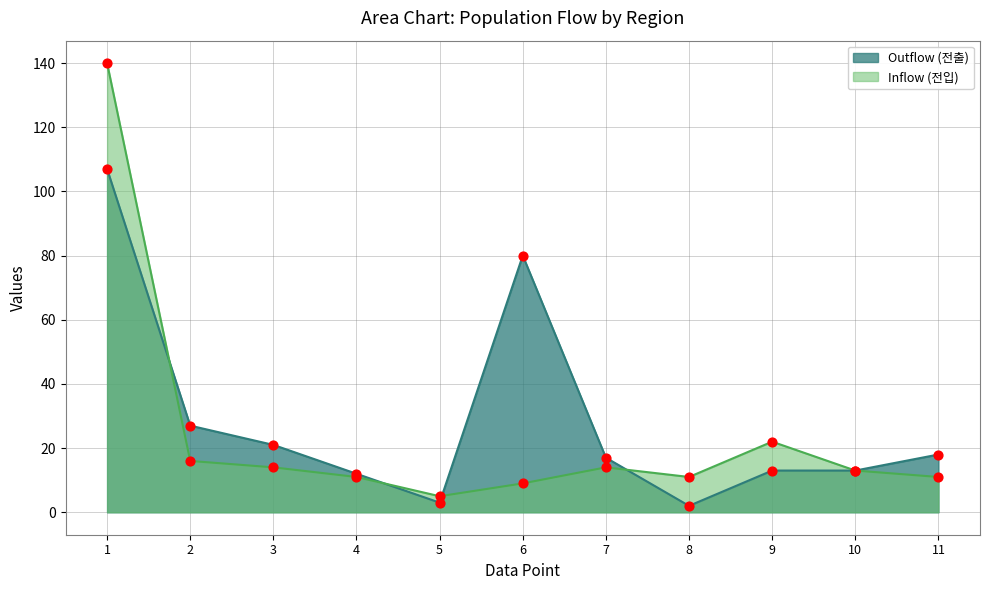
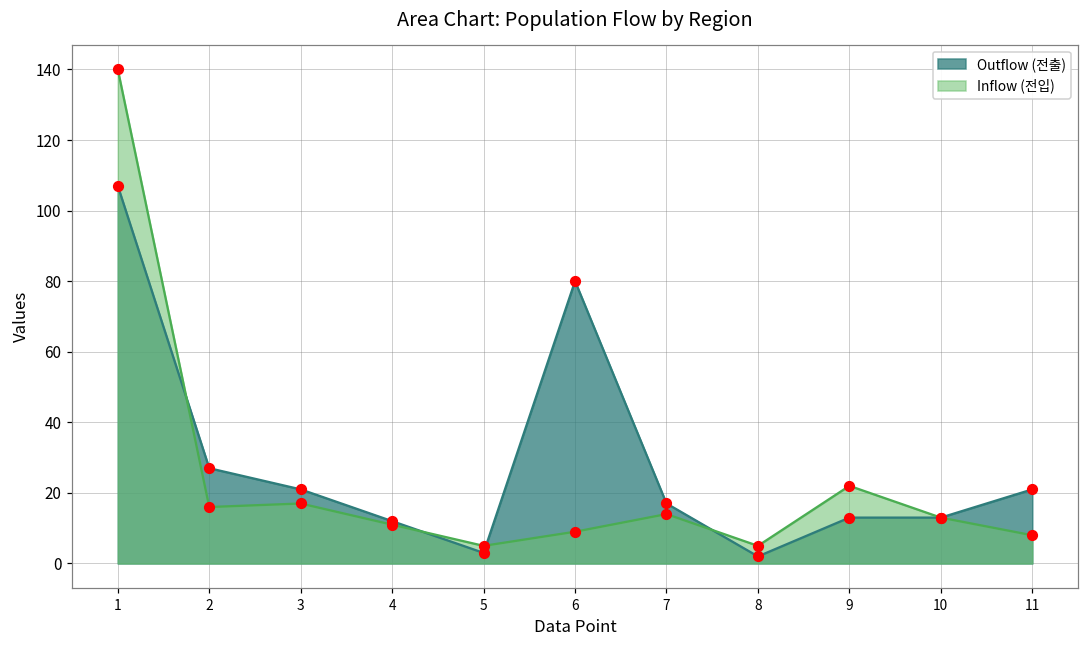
  {
    "Outflow (전출)": {
-     "11": 18
+     "11": 21
    },
    "Inflow (전입)": {
-     "3": 14,
-     "8": 11,
-     "11": 11
+     "3": 17,
+     "8": 5,
+     "11": 8
    }
  }
